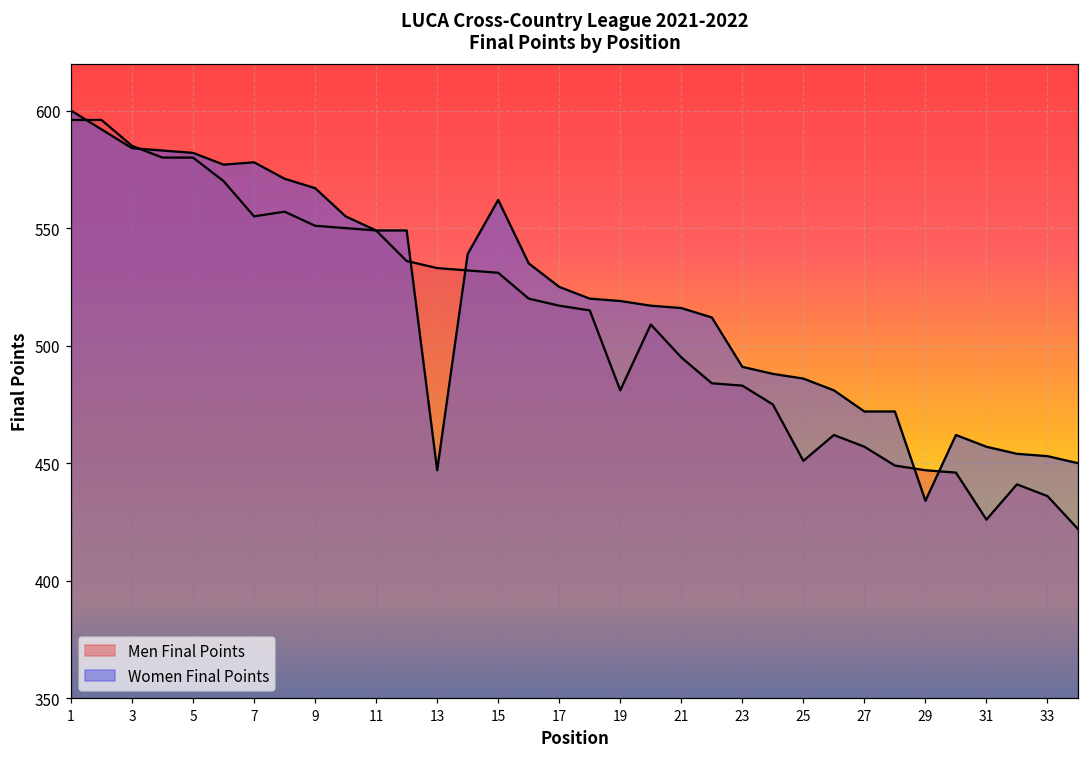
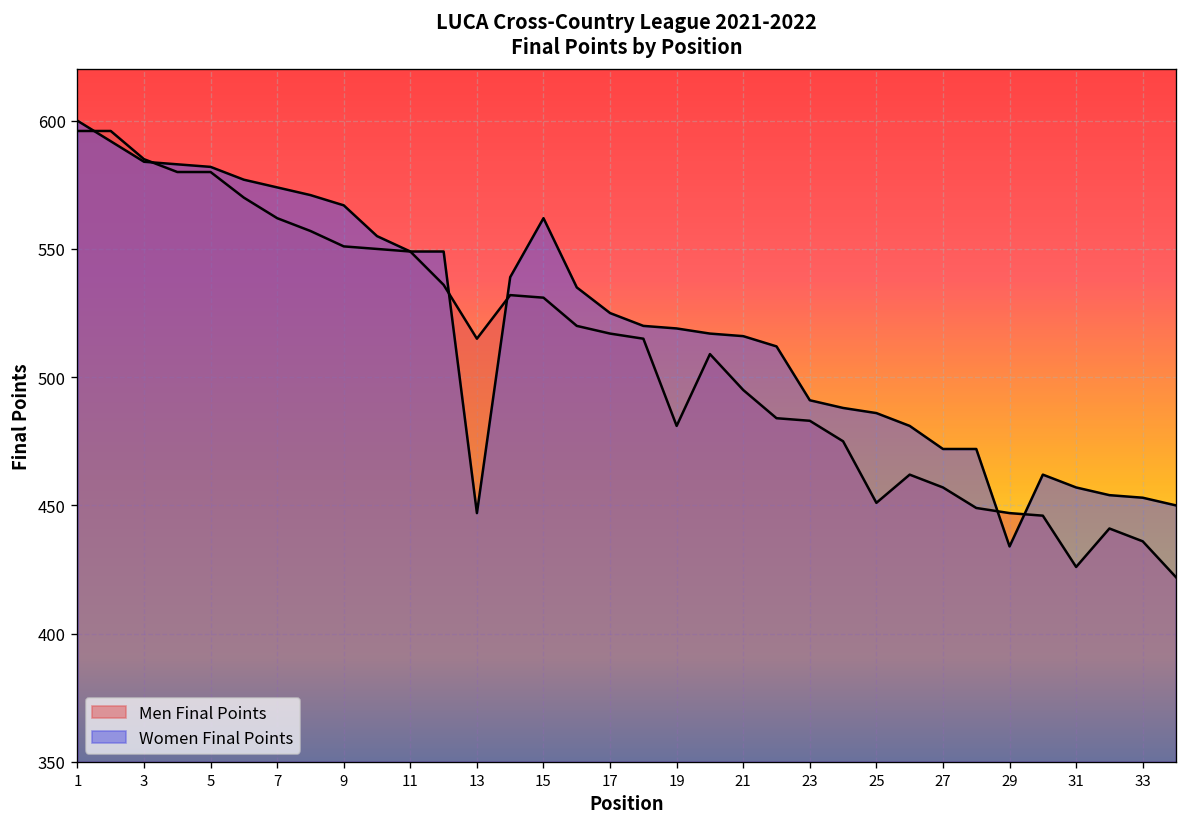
  {
    "Men Final Points": {
      "1": 596,
      "5": 580,
-     "7": 555,
+     "7": 562,
      "9": 551,
-     "13": 533,
+     "13": 515,
      "15": 531,
      "17": 517,
      "19": 481,
      "21": 495,
      "23": 483,
      "25": 451,
      "27": 457,
      "29": 447,
      "31": 426,
      "33": 436
    },
    "Women Final Points": {
      "1": 600,
      "5": 582,
-     "7": 578,
+     "7": 574,
      "9": 567,
      "13": 447,
      "15": 562,
      "17": 525,
      "19": 519,
      "21": 516,
      "23": 491,
      "25": 486,
      "27": 472,
      "29": 434,
      "31": 457,
      "33": 453
    }
  }
